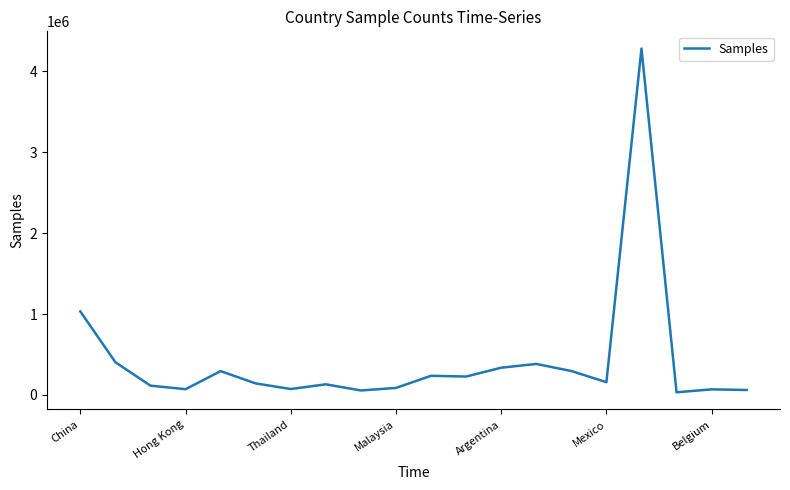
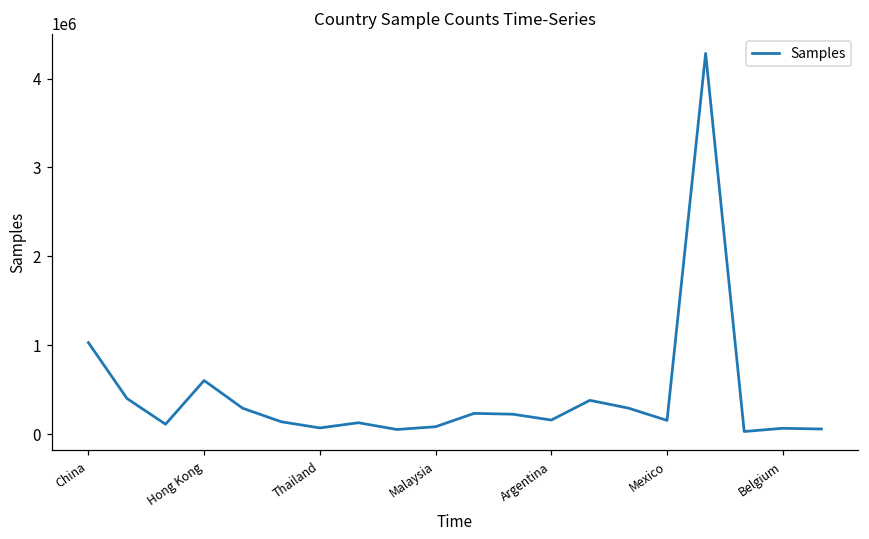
  {
    "China": 1000000,
-   "Hong Kong": 100000,
+   "Hong Kong": 600000,
    "Thailand": 100000,
    "Malaysia": 100000,
-   "Argentina": 300000,
+   "Argentina": 200000,
    "Mexico": 200000,
    "Belgium": 100000
  }
